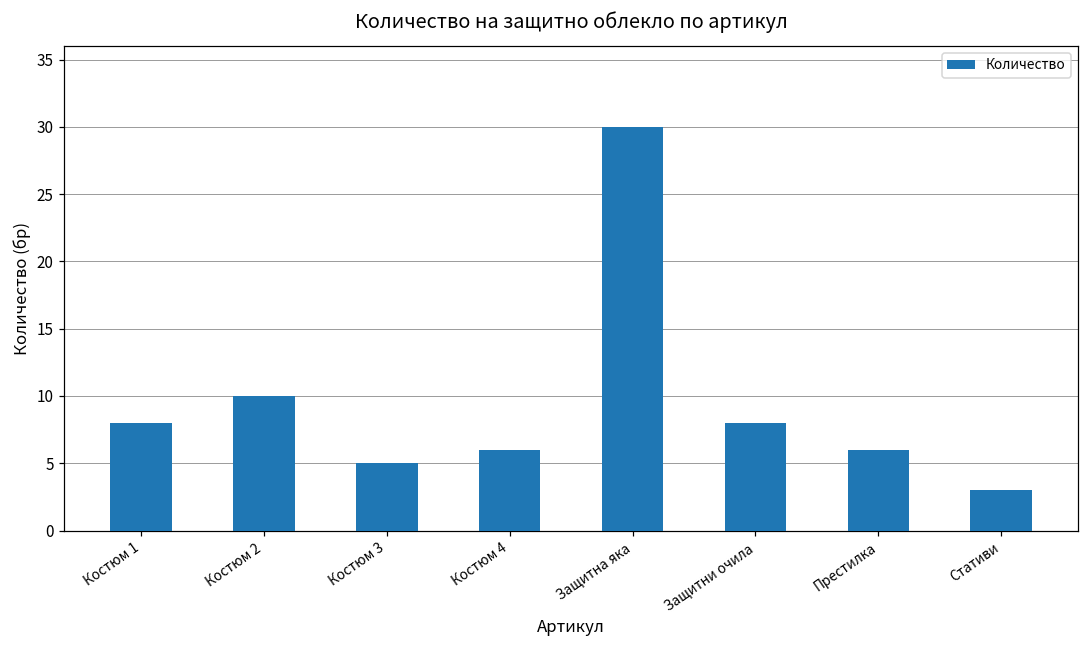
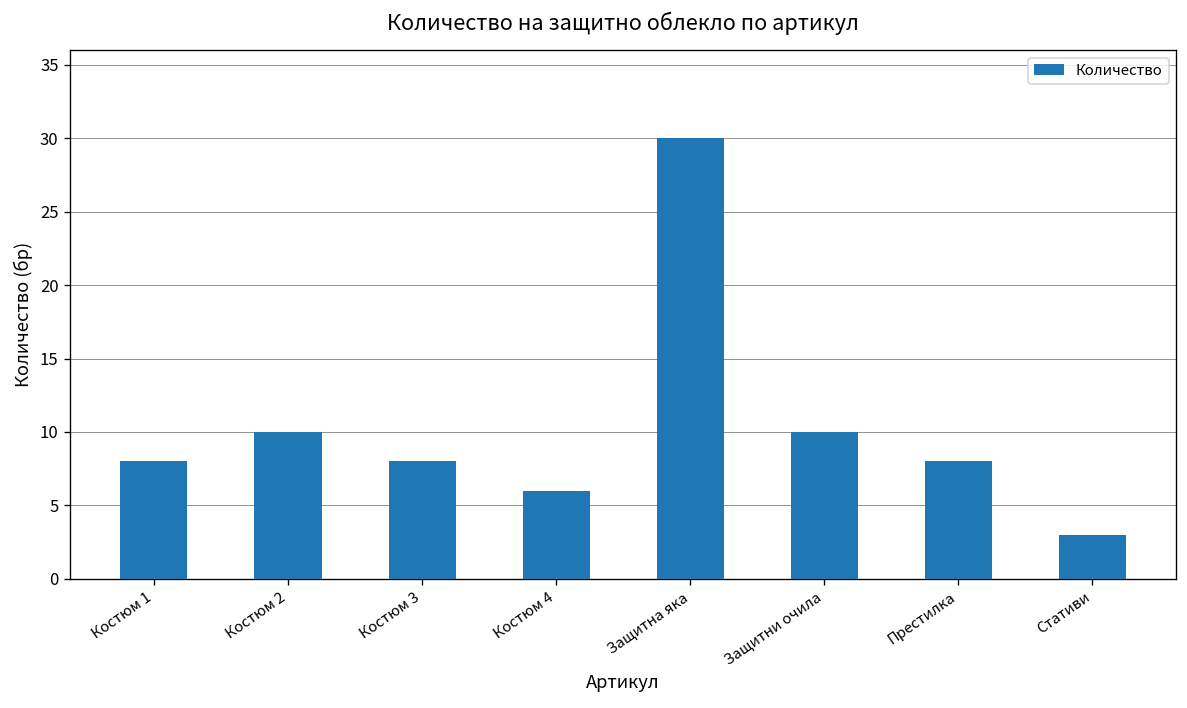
  {
    "Костюм 1": 8,
    "Костюм 2": 10,
-   "Костюм 3": 5,
+   "Костюм 3": 8,
    "Костюм 4": 6,
    "Защитна яка": 30,
-   "Защитни очила": 8,
-   "Престилка": 6,
+   "Защитни очила": 10,
+   "Престилка": 8,
    "Стативи": 3
  }
